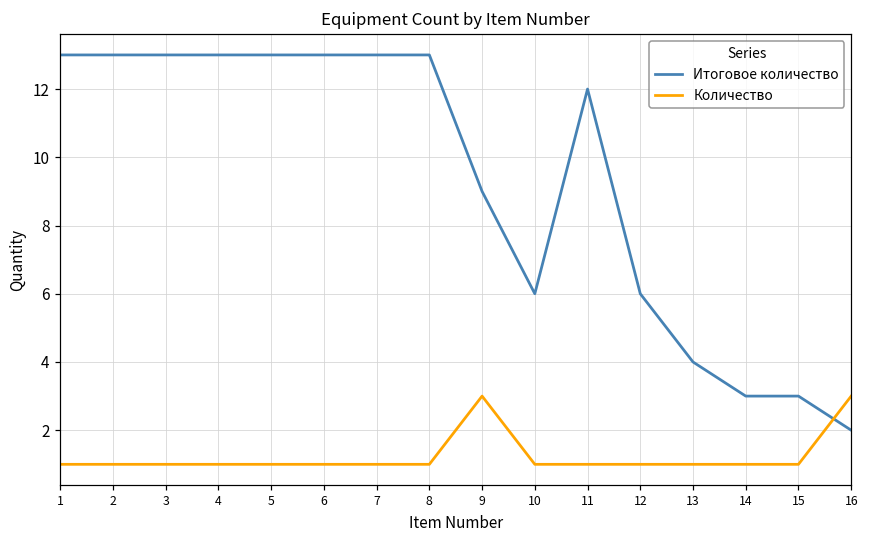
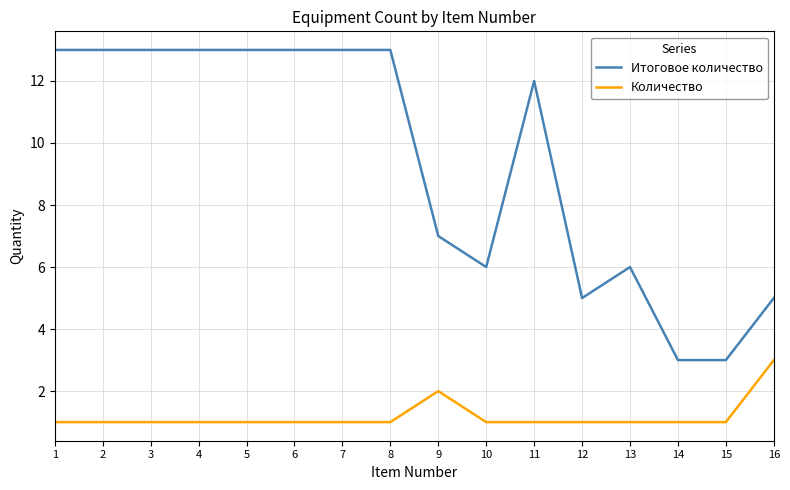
  {
    "Итоговое количество": {
      "1": 13,
      "2": 13,
      "3": 13,
      "4": 13,
      "5": 13,
      "6": 13,
      "7": 13,
      "8": 13,
-     "9": 9,
+     "9": 7,
      "10": 6,
      "11": 12,
-     "12": 6,
-     "13": 4,
+     "12": 5,
+     "13": 6,
      "14": 3,
      "15": 3,
-     "16": 2
+     "16": 5
    },
    "Количество": {
      "1": 1,
      "2": 1,
      "3": 1,
      "4": 1,
      "5": 1,
      "6": 1,
      "7": 1,
      "8": 1,
-     "9": 3,
+     "9": 2,
      "10": 1,
      "11": 1,
      "12": 1,
      "13": 1,
      "14": 1,
      "15": 1,
      "16": 3
    }
  }
